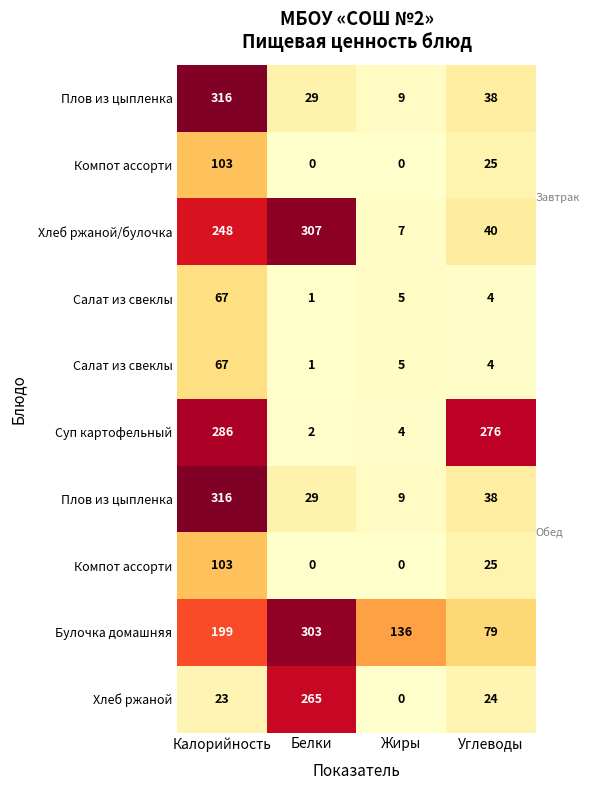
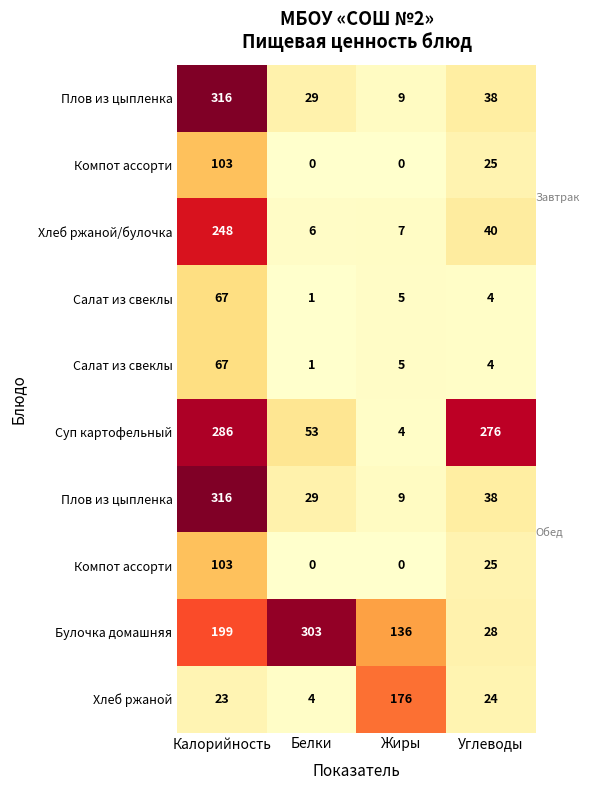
  {
    "Хлеб ржаной/булочка": {
      "Калорийность": 248,
-     "Белки": 307,
+     "Белки": 6,
      "Жиры": 7,
      "Углеводы": 40
    },
    "Суп картофельный": {
      "Калорийность": 286,
-     "Белки": 2,
+     "Белки": 53,
      "Жиры": 4,
      "Углеводы": 276
    },
    "Булочка домашняя": {
      "Калорийность": 199,
      "Белки": 303,
      "Жиры": 136,
-     "Углеводы": 79
+     "Углеводы": 28
    },
    "Хлеб ржаной": {
      "Калорийность": 23,
-     "Белки": 265,
-     "Жиры": 0,
+     "Белки": 4,
+     "Жиры": 176,
      "Углеводы": 24
    }
  }
